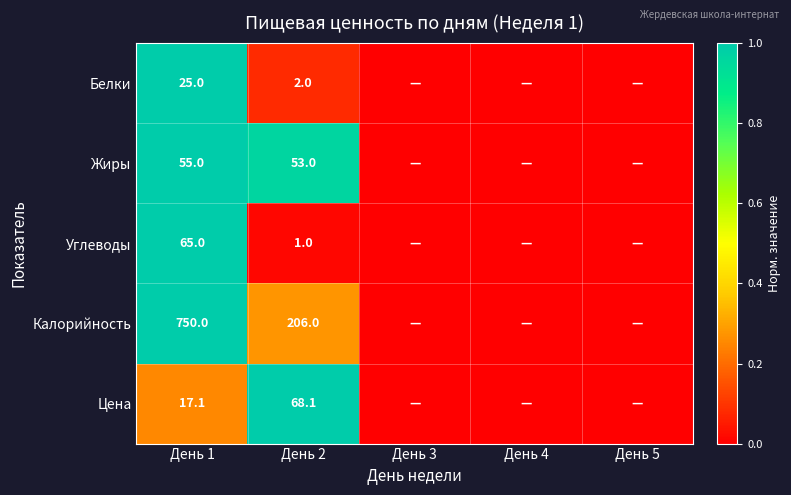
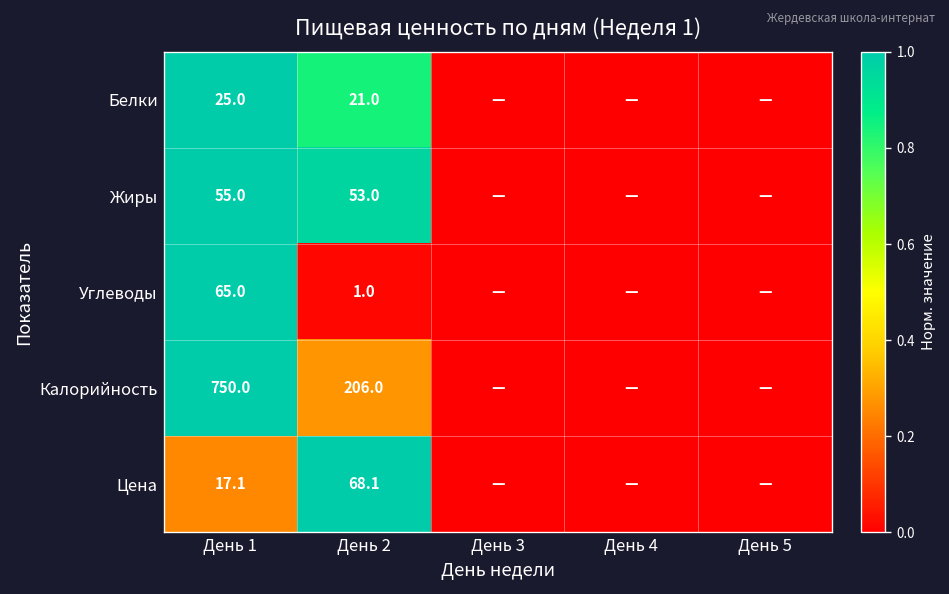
  {
    "Белки": {
      "День 1": 25.0,
-     "День 2": 2.0
+     "День 2": 21.0
    },
    "Жиры": {
      "День 1": 55.0,
      "День 2": 53.0
    },
    "Углеводы": {
      "День 1": 65.0,
      "День 2": 1.0
    },
    "Калорийность": {
      "День 1": 750.0,
      "День 2": 206.0
    },
    "Цена": {
      "День 1": 17.1,
      "День 2": 68.1
    }
  }
